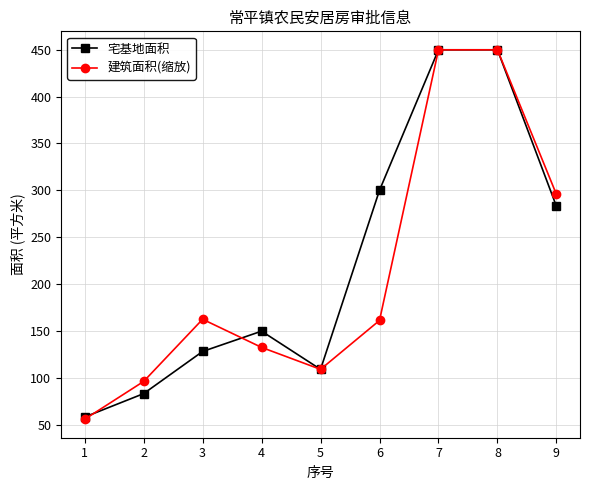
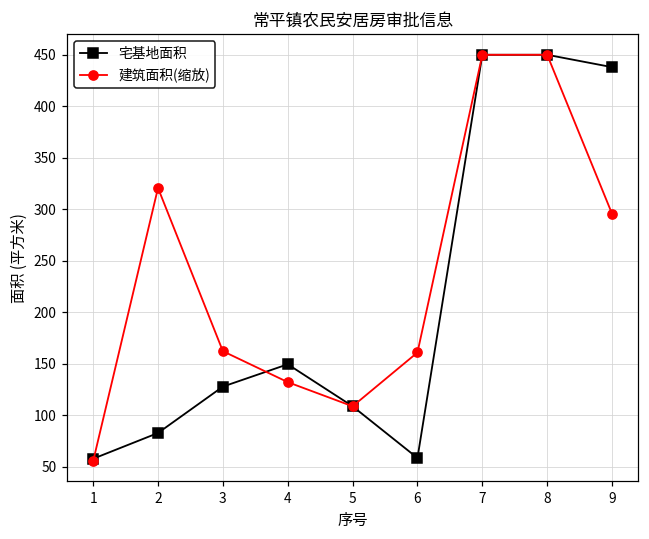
  {
    "宅基地面积": {
      "2": 80,
      "3": 130,
      "4": 150,
-     "6": 300,
-     "9": 280
+     "6": 60,
+     "9": 440
    },
    "建筑面积(缩放)": {
-     "2": 100,
+     "2": 320,
      "3": 160,
      "4": 130,
      "6": 160,
      "9": 300
    }
  }
